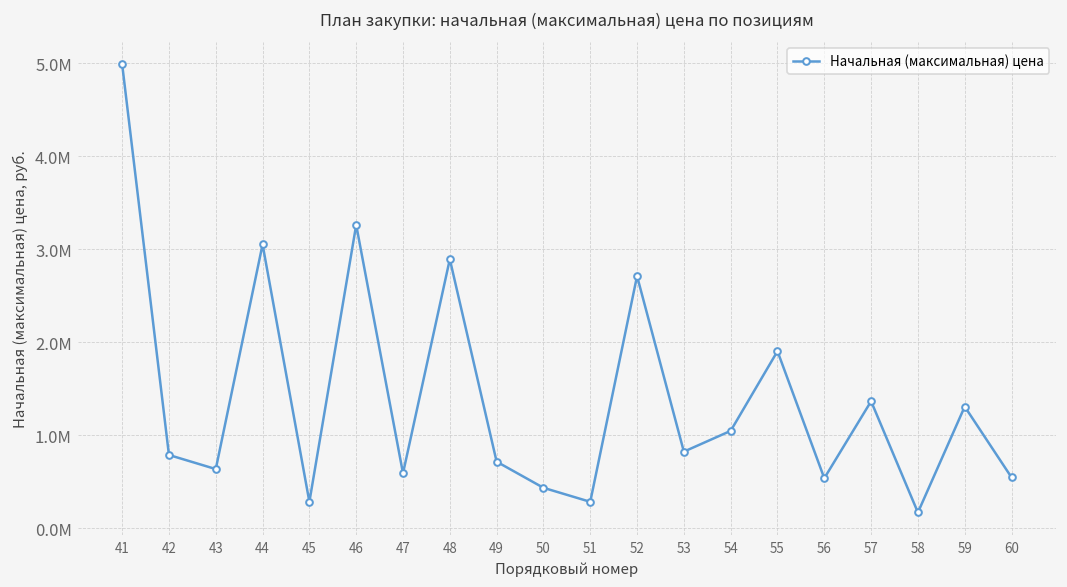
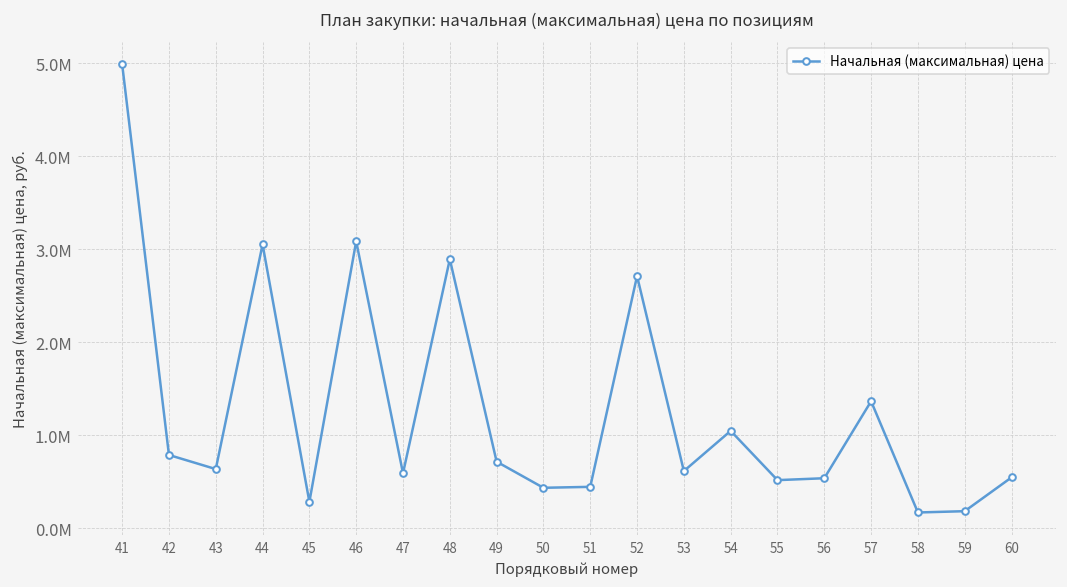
  {
    "41": 5000000,
    "42": 800000,
    "43": 600000,
    "44": 3100000,
    "45": 300000,
-   "46": 3300000,
+   "46": 3100000,
    "47": 600000,
    "48": 2900000,
    "49": 700000,
    "50": 400000,
-   "51": 300000,
+   "51": 400000,
    "52": 2700000,
-   "53": 800000,
+   "53": 600000,
    "54": 1000000,
-   "55": 1900000,
+   "55": 500000,
    "56": 500000,
    "57": 1400000,
    "58": 200000,
-   "59": 1300000,
+   "59": 200000,
    "60": 500000
  }
